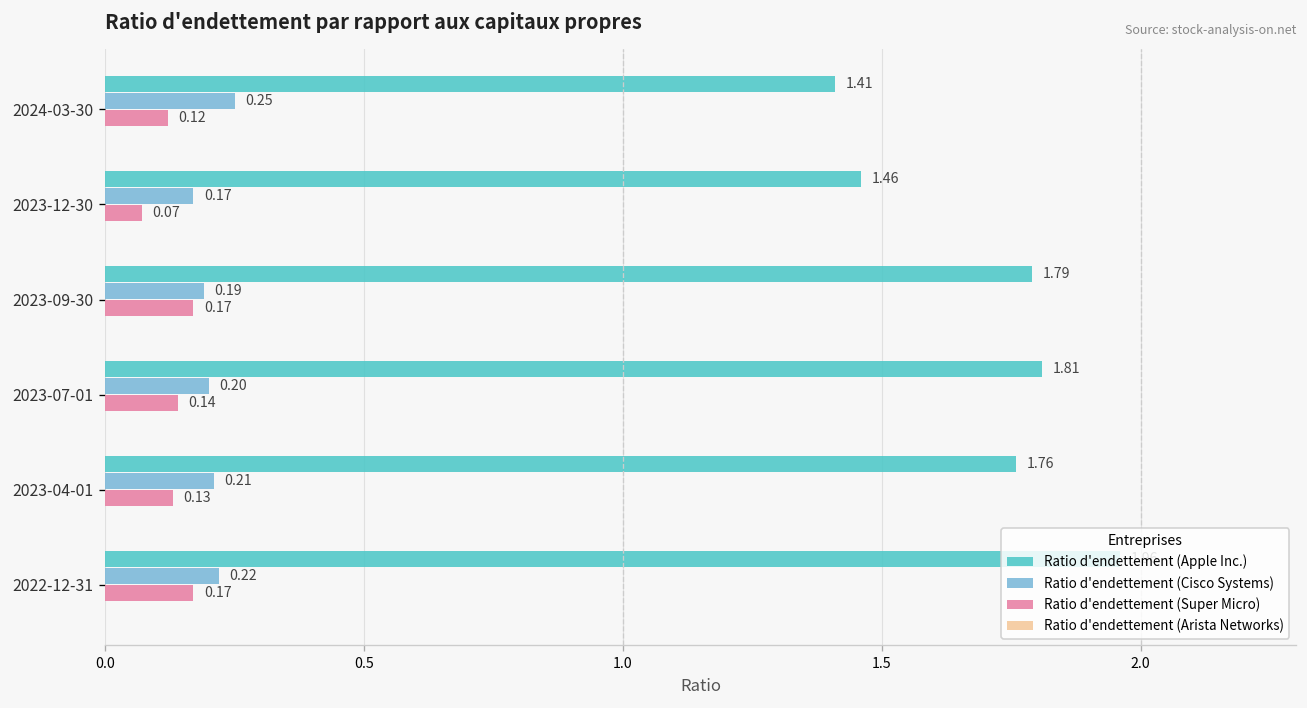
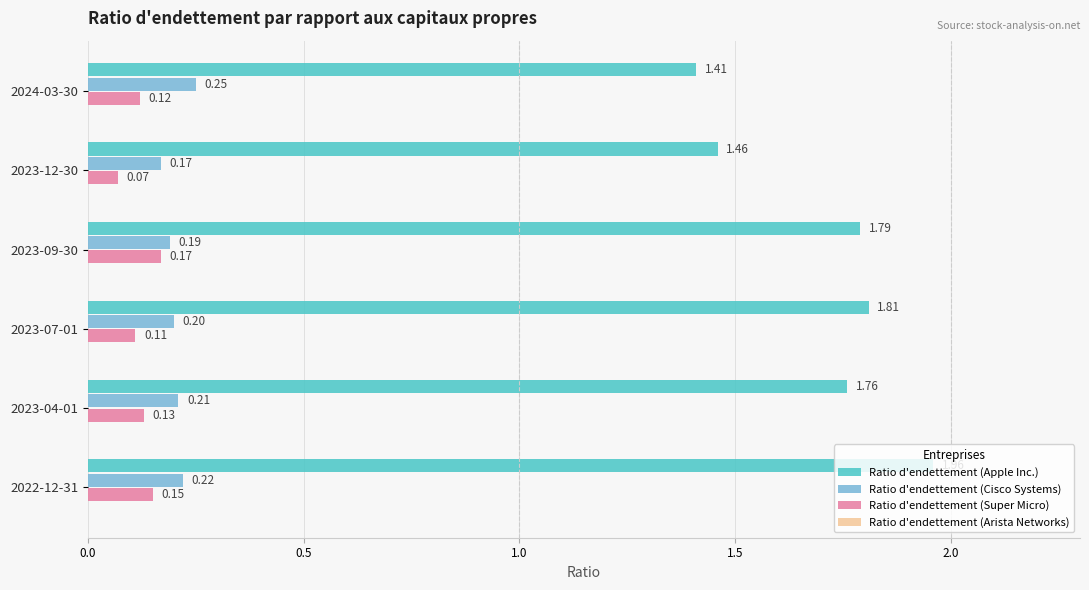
  {
    "Ratio d'endettement (Super Micro)": {
      "2024-03-30": 0.12,
      "2023-12-30": 0.07,
      "2023-09-30": 0.17,
-     "2023-07-01": 0.14,
+     "2023-07-01": 0.11,
      "2023-04-01": 0.13,
-     "2022-12-31": 0.17
+     "2022-12-31": 0.15
    },
    "Ratio d'endettement (Arista Networks)": {
      "2024-03-30": 0.00,
      "2023-12-30": 0.00,
      "2023-09-30": 0.00,
      "2023-07-01": 0.00,
      "2023-04-01": 0.00,
      "2022-12-31": 0.00
    }
  }
